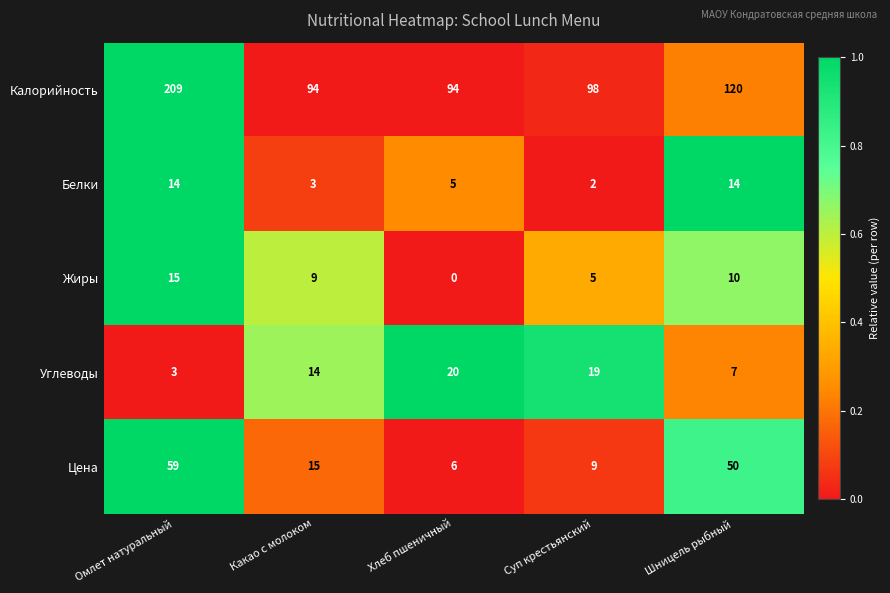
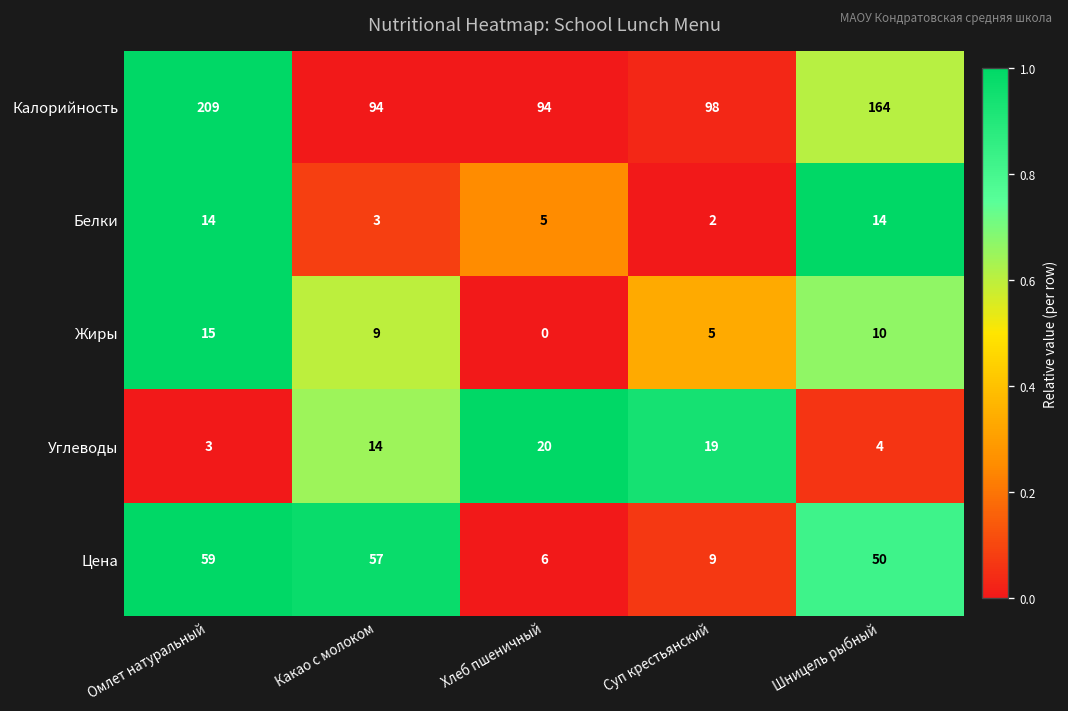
  {
    "Калорийность": {
      "Омлет натуральный": 209,
      "Какао с молоком": 94,
      "Хлеб пшеничный": 94,
      "Суп крестьянский": 98,
-     "Шницель рыбный": 120
+     "Шницель рыбный": 164
    },
    "Белки": {
      "Омлет натуральный": 14,
      "Какао с молоком": 3,
      "Хлеб пшеничный": 5,
      "Суп крестьянский": 2,
      "Шницель рыбный": 14
    },
    "Жиры": {
      "Омлет натуральный": 15,
      "Какао с молоком": 9,
      "Хлеб пшеничный": 0,
      "Суп крестьянский": 5,
      "Шницель рыбный": 10
    },
    "Углеводы": {
      "Омлет натуральный": 3,
      "Какао с молоком": 14,
      "Хлеб пшеничный": 20,
      "Суп крестьянский": 19,
-     "Шницель рыбный": 7
+     "Шницель рыбный": 4
    },
    "Цена": {
      "Омлет натуральный": 59,
-     "Какао с молоком": 15,
+     "Какао с молоком": 57,
      "Хлеб пшеничный": 6,
      "Суп крестьянский": 9,
      "Шницель рыбный": 50
    }
  }
